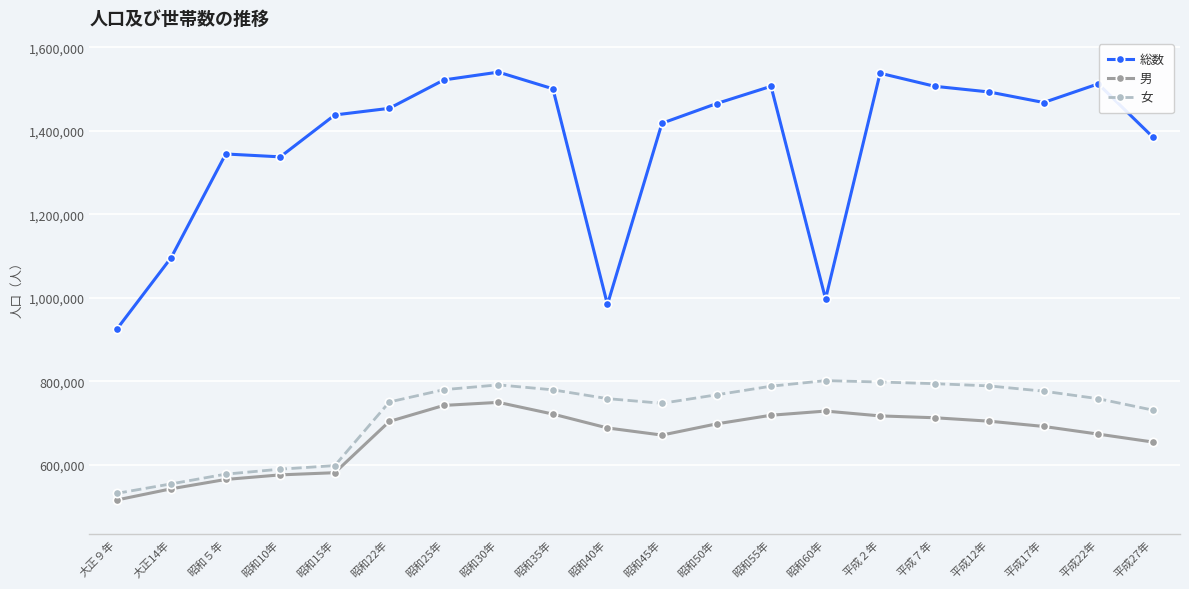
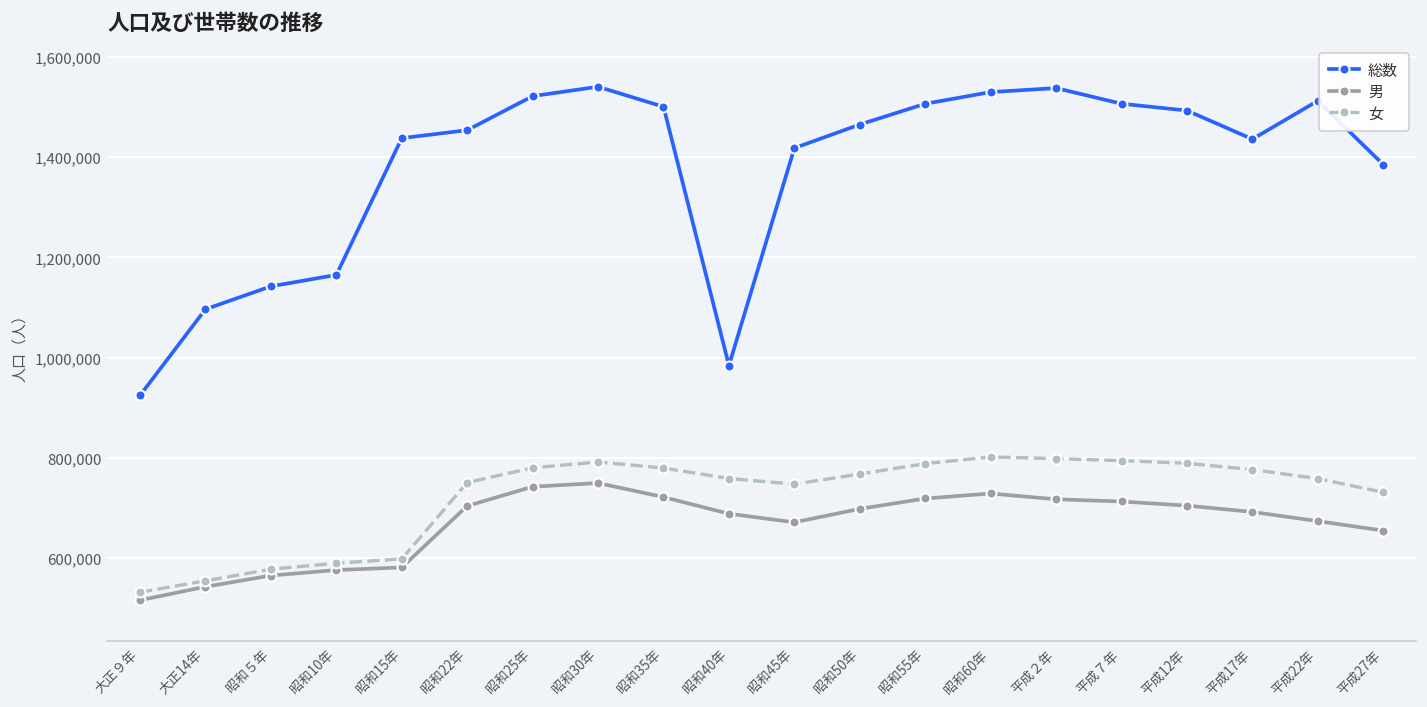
  {
    "総数": {
      "大正９年": "920,000",
      "大正14年": "1,100,000",
-     "昭和５年": "1,340,000",
-     "昭和10年": "1,340,000",
+     "昭和５年": "1,140,000",
+     "昭和10年": "1,160,000",
      "昭和15年": "1,440,000",
      "昭和22年": "1,450,000",
      "昭和25年": "1,520,000",
      "昭和30年": "1,540,000",
      "昭和35年": "1,500,000",
      "昭和40年": "980,000",
      "昭和45年": "1,420,000",
      "昭和50年": "1,470,000",
      "昭和55年": "1,510,000",
-     "昭和60年": "1,000,000",
+     "昭和60年": "1,530,000",
      "平成２年": "1,540,000",
      "平成７年": "1,510,000",
      "平成12年": "1,490,000",
-     "平成17年": "1,470,000",
+     "平成17年": "1,440,000",
      "平成22年": "1,510,000",
      "平成27年": "1,390,000"
    }
  }
